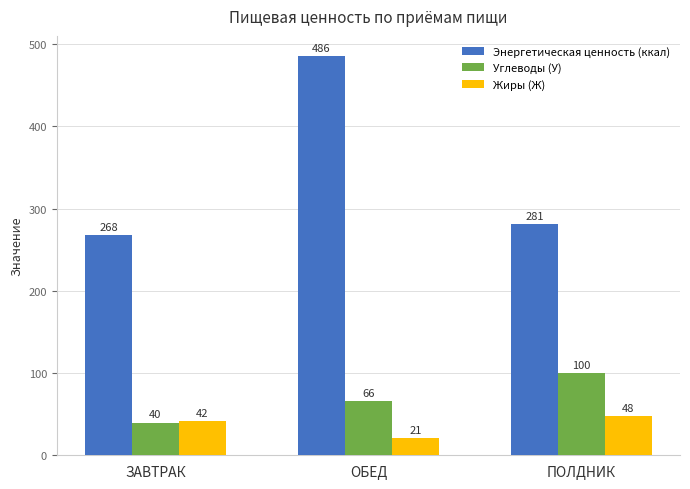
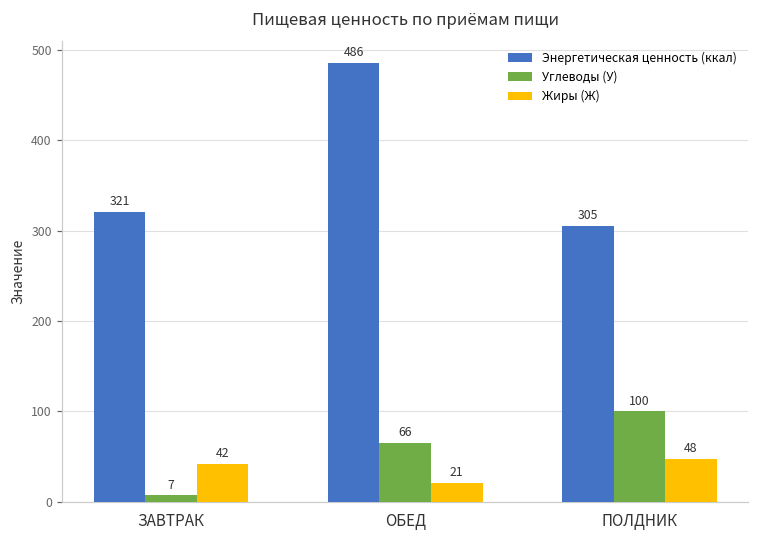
  {
    "Энергетическая ценность (ккал)": {
-     "ЗАВТРАК": 268,
+     "ЗАВТРАК": 321,
      "ОБЕД": 486,
-     "ПОЛДНИК": 281
+     "ПОЛДНИК": 305
    },
    "Углеводы (У)": {
-     "ЗАВТРАК": 40,
+     "ЗАВТРАК": 7,
      "ОБЕД": 66,
      "ПОЛДНИК": 100
    },
    "Жиры (Ж)": {
      "ЗАВТРАК": 42,
      "ОБЕД": 21,
      "ПОЛДНИК": 48
    }
  }
